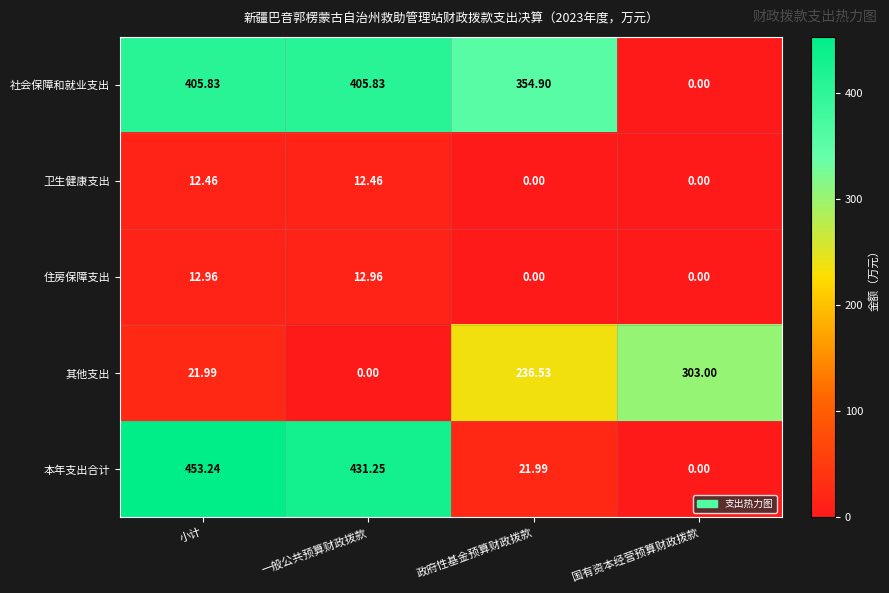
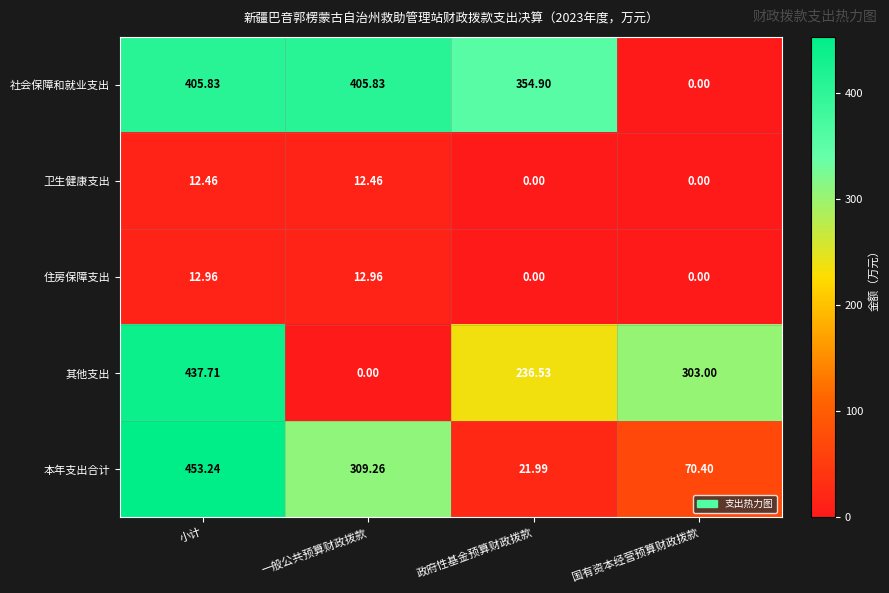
  {
    "社会保障和就业支出": {
      "小计": 405.83,
      "一般公共预算财政拨款": 405.83,
      "政府性基金预算财政拨款": 354.90,
      "国有资本经营预算财政拨款": 0.00
    },
    "卫生健康支出": {
      "小计": 12.46,
      "一般公共预算财政拨款": 12.46,
      "政府性基金预算财政拨款": 0.00,
      "国有资本经营预算财政拨款": 0.00
    },
    "住房保障支出": {
      "小计": 12.96,
      "一般公共预算财政拨款": 12.96,
      "政府性基金预算财政拨款": 0.00,
      "国有资本经营预算财政拨款": 0.00
    },
    "其他支出": {
-     "小计": 21.99,
+     "小计": 437.71,
      "一般公共预算财政拨款": 0.00,
      "政府性基金预算财政拨款": 236.53,
      "国有资本经营预算财政拨款": 303.00
    },
    "本年支出合计": {
      "小计": 453.24,
-     "一般公共预算财政拨款": 431.25,
+     "一般公共预算财政拨款": 309.26,
      "政府性基金预算财政拨款": 21.99,
-     "国有资本经营预算财政拨款": 0.00
+     "国有资本经营预算财政拨款": 70.40
    }
  }
